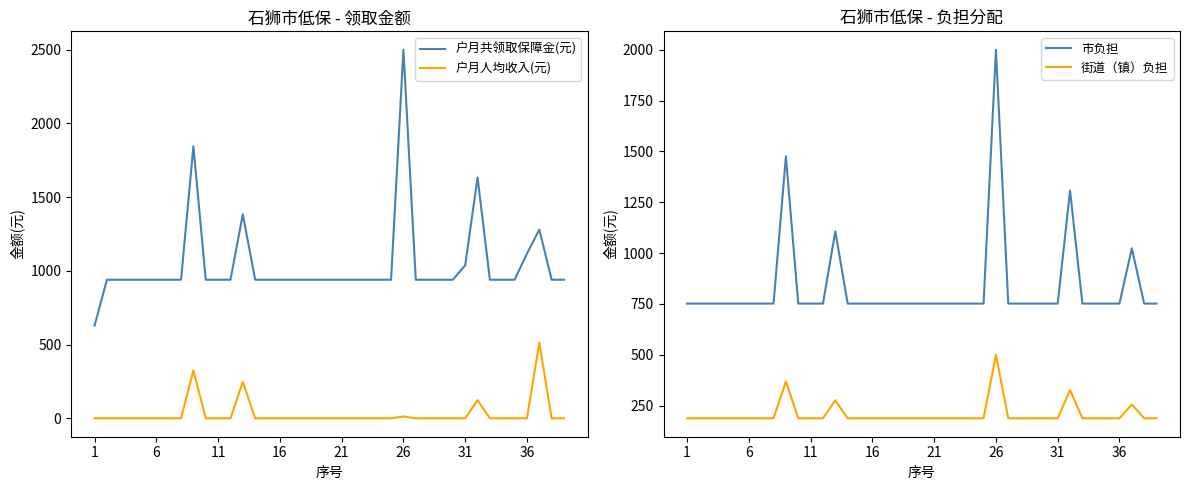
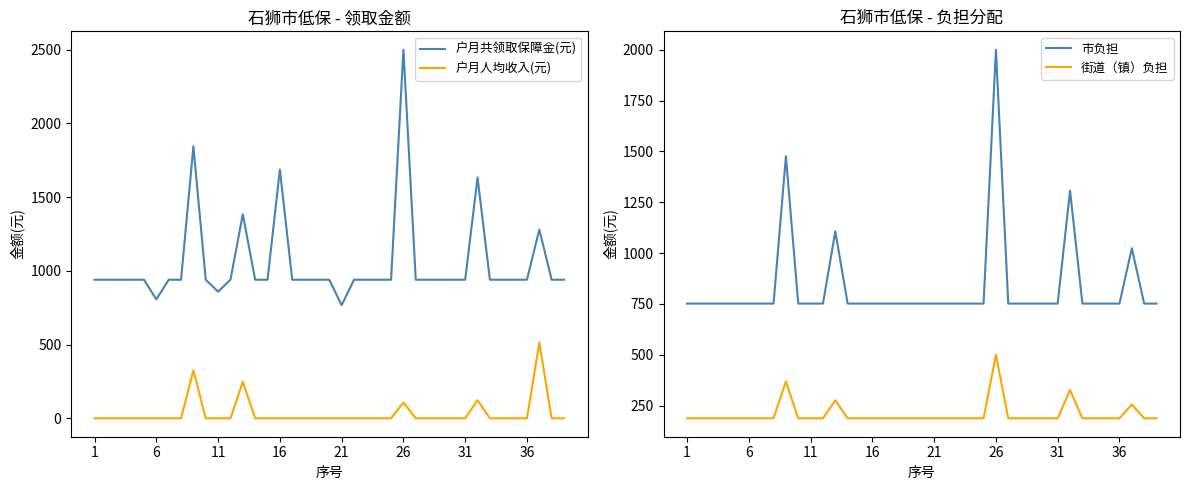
  {
    "石狮市低保 - 领取金额": {
      "户月共领取保障金(元)": {
-       "1": 630,
-       "6": 940,
-       "11": 940,
-       "16": 940,
-       "21": 940,
+       "1": 940,
+       "6": 810,
+       "11": 860,
+       "16": 1690,
+       "21": 770,
        "26": 2500,
-       "31": 1040,
-       "36": 1120
+       "31": 940,
+       "36": 940
      },
      "户月人均收入(元)": {
        "1": 0,
        "6": 0,
        "11": 0,
        "16": 0,
        "21": 0,
-       "26": 10,
+       "26": 110,
        "31": 0,
        "36": 0
      }
    },
    "石狮市低保 - 负担分配": {
      "市负担": {
        "1": 750,
        "6": 750,
        "11": 750,
        "16": 750,
        "21": 750,
        "26": 2000,
        "31": 750,
        "36": 750
      },
      "街道（镇）负担": {
        "1": 190,
        "6": 190,
        "11": 190,
        "16": 190,
        "21": 190,
        "26": 500,
        "31": 190,
        "36": 190
      }
    }
  }
